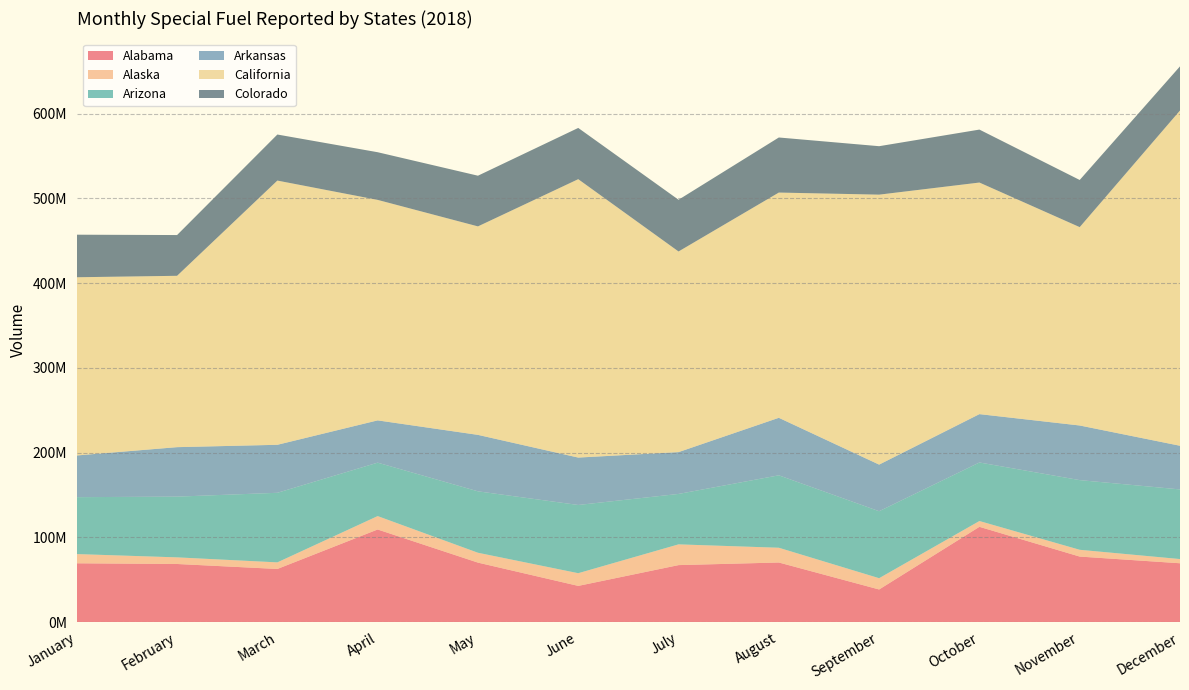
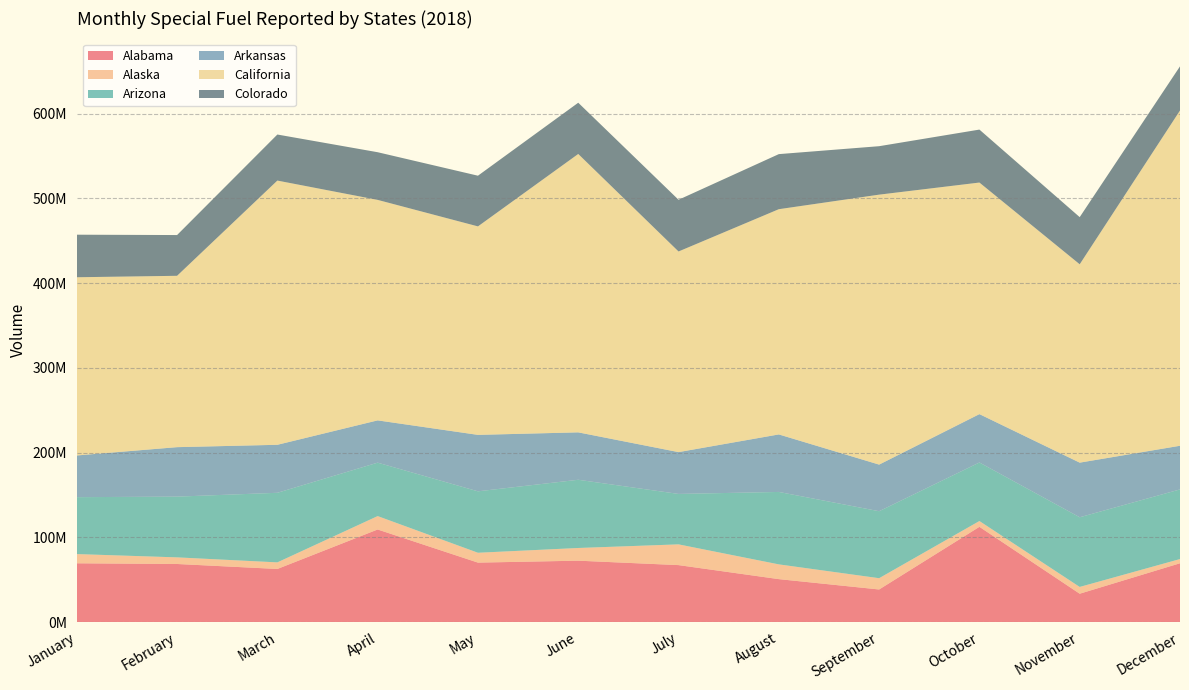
  {
    "Alabama": {
      "January": 70000000,
      "February": 70000000,
      "March": 60000000,
      "April": 110000000,
      "May": 70000000,
-     "June": 40000000,
+     "June": 70000000,
      "July": 70000000,
-     "August": 70000000,
+     "August": 50000000,
      "September": 40000000,
      "October": 110000000,
-     "November": 80000000,
+     "November": 30000000,
      "December": 70000000
    },
    "Colorado": {
      "January": 50000000,
      "February": 50000000,
      "March": 50000000,
      "April": 60000000,
      "May": 60000000,
      "June": 60000000,
      "July": 60000000,
      "August": 60000000,
      "September": 60000000,
      "October": 60000000,
      "November": 60000000,
      "December": 50000000
    }
  }
